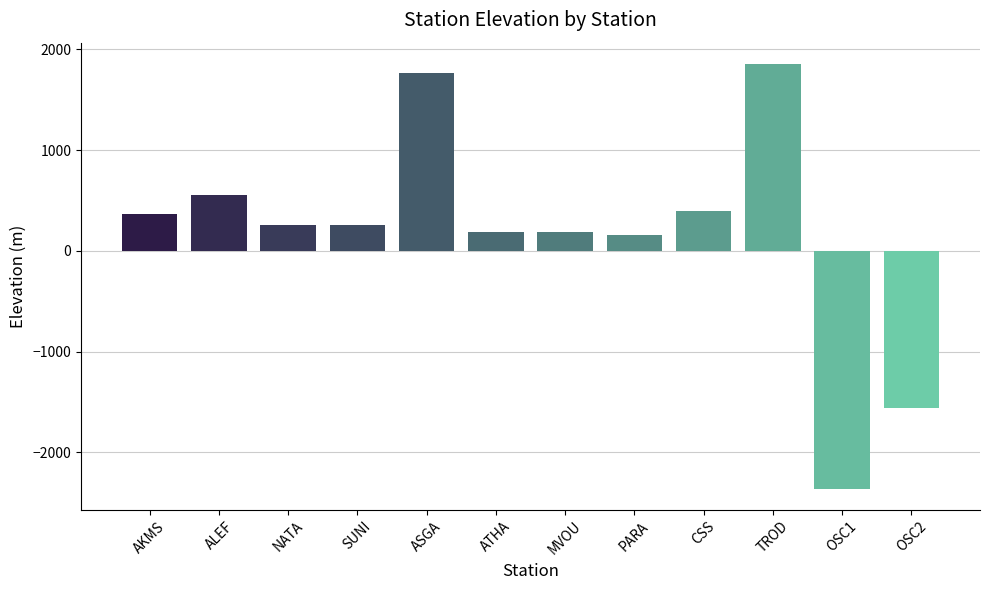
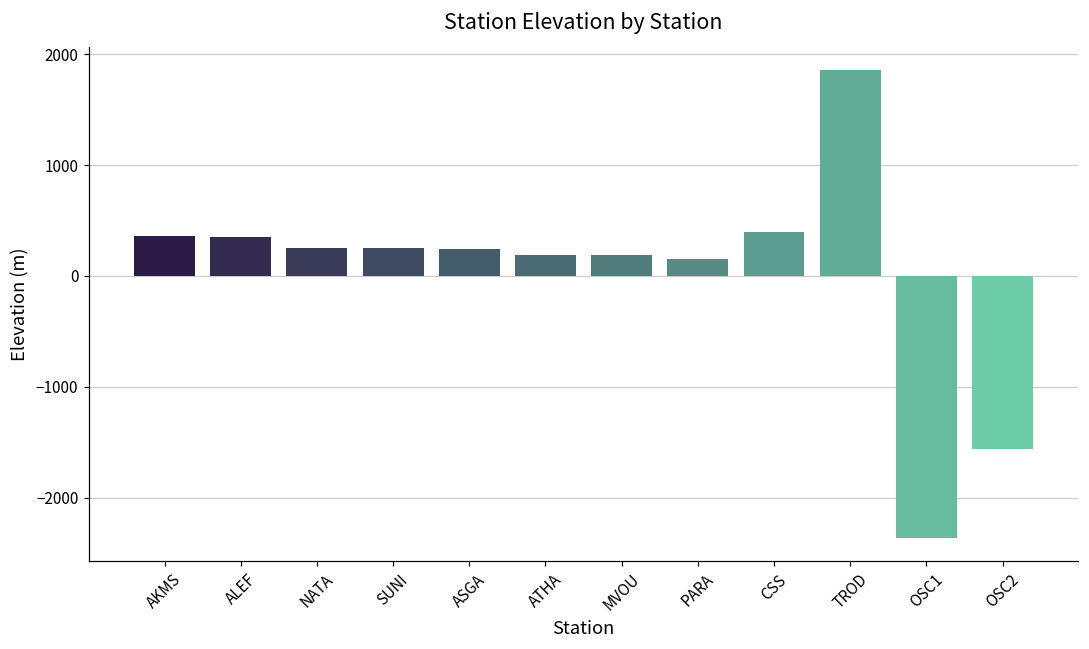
  {
    "AKMS": 360,
-   "ALEF": 550,
+   "ALEF": 350,
    "NATA": 250,
    "SUNI": 260,
-   "ASGA": 1770,
+   "ASGA": 240,
    "ATHA": 190,
    "MVOU": 190,
    "PARA": 150,
    "CSS": 400,
    "TROD": 1860,
    "OSC1": -2360,
    "OSC2": -1560
  }
